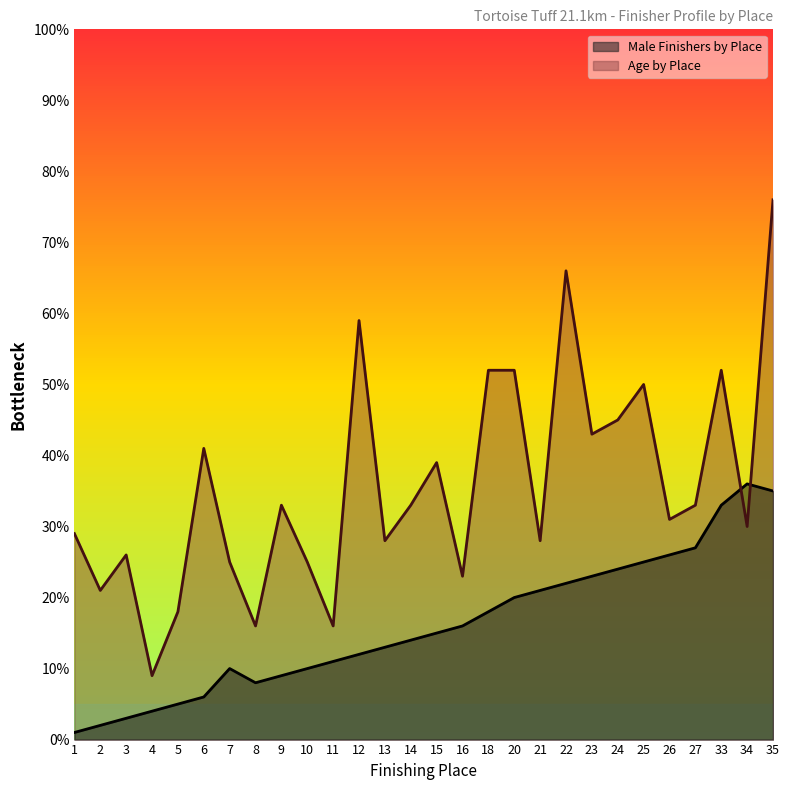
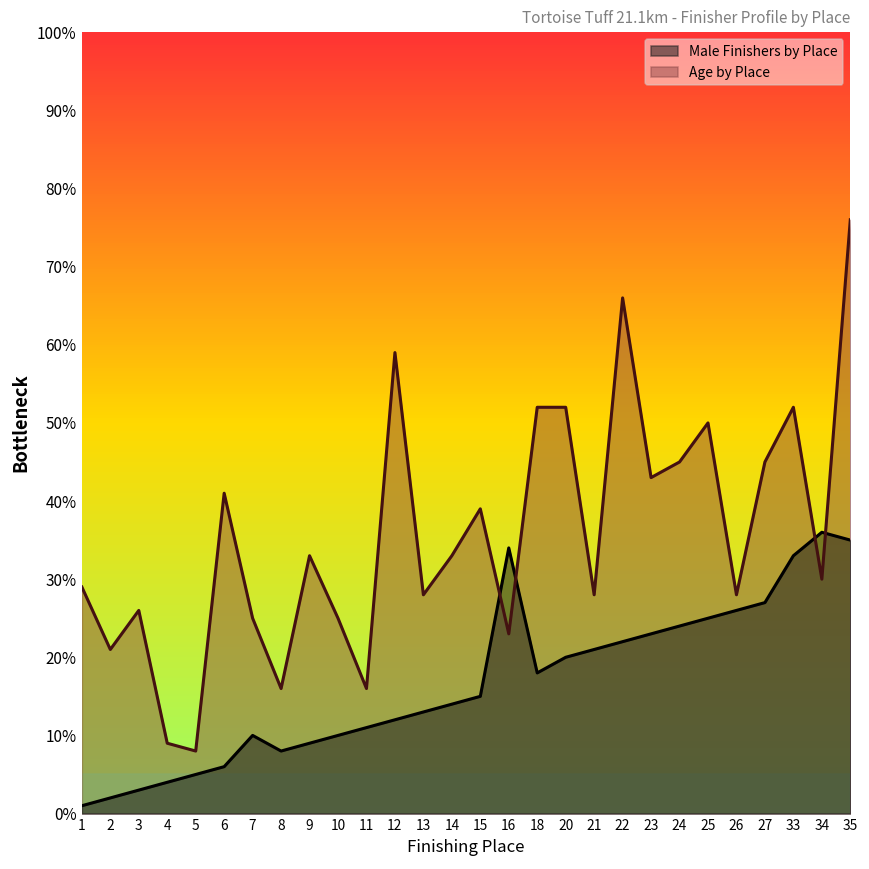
  {
    "Male Finishers by Place": {
      "1": "1%",
      "2": "2%",
      "3": "3%",
      "4": "4%",
      "5": "5%",
      "6": "6%",
      "7": "10%",
      "8": "8%",
      "9": "9%",
      "10": "10%",
      "11": "11%",
      "12": "12%",
      "13": "13%",
      "14": "14%",
      "15": "15%",
-     "16": "16%",
+     "16": "34%",
      "18": "18%",
      "20": "20%",
      "21": "21%",
      "22": "22%",
      "23": "23%",
      "24": "24%",
      "25": "25%",
      "26": "26%",
      "27": "27%",
      "33": "33%",
      "34": "36%",
      "35": "35%"
    },
    "Age by Place": {
      "1": "29%",
      "2": "21%",
      "3": "26%",
      "4": "9%",
-     "5": "18%",
+     "5": "8%",
      "6": "41%",
      "7": "25%",
      "8": "16%",
      "9": "33%",
      "10": "25%",
      "11": "16%",
      "12": "59%",
      "13": "28%",
      "14": "33%",
      "15": "39%",
      "16": "23%",
      "18": "52%",
      "20": "52%",
      "21": "28%",
      "22": "66%",
      "23": "43%",
      "24": "45%",
      "25": "50%",
-     "26": "31%",
-     "27": "33%",
+     "26": "28%",
+     "27": "45%",
      "33": "52%",
      "34": "30%",
      "35": "76%"
    }
  }
